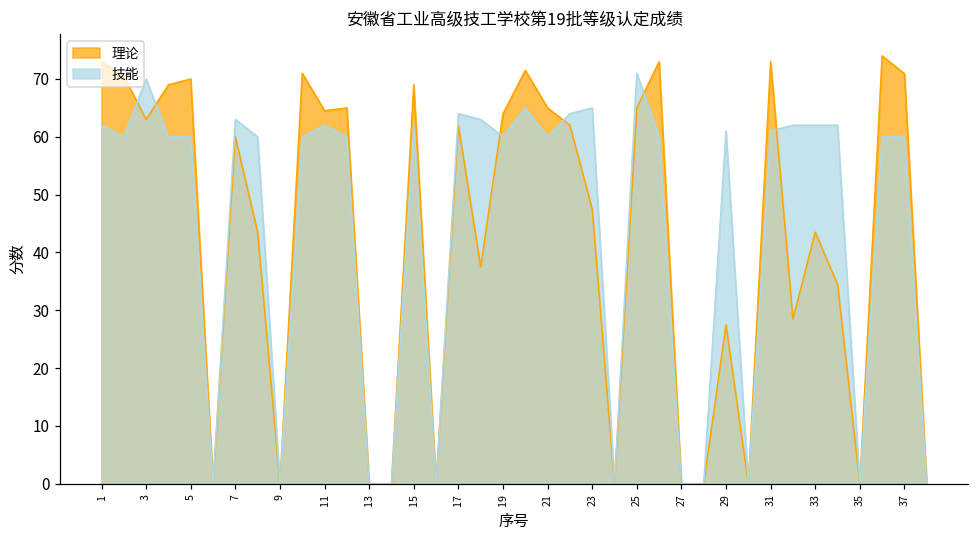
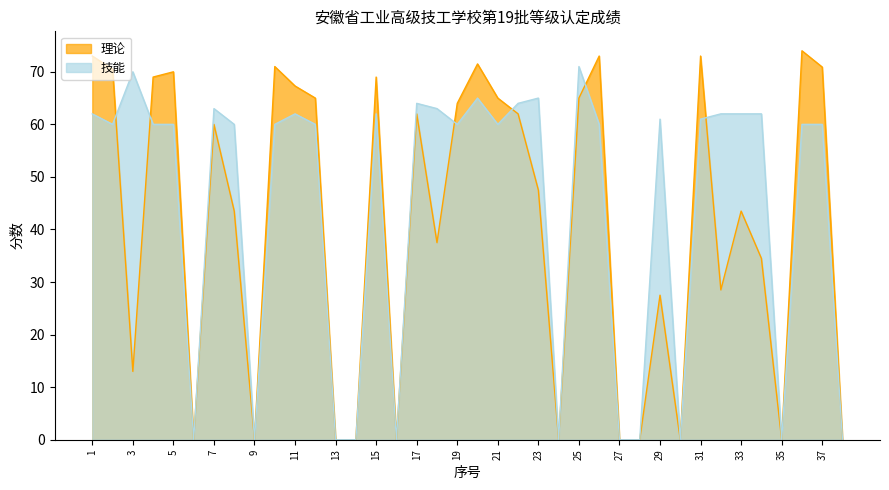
  {
    "理论": {
-     "3": 63,
+     "3": 13,
      "5": 70,
      "7": 60,
-     "11": 65,
+     "11": 67,
      "15": 69,
      "17": 62,
      "19": 64,
      "21": 65,
      "23": 48,
      "25": 65,
      "29": 28,
      "31": 73,
      "33": 44,
      "37": 71
    },
    "技能": {
      "1": 62,
      "3": 70,
      "5": 60,
      "7": 63,
      "11": 62,
      "15": 62,
      "17": 64,
      "19": 60,
      "21": 60,
      "23": 65,
      "25": 71,
      "29": 61,
      "31": 61,
      "33": 62,
      "37": 60
    }
  }
